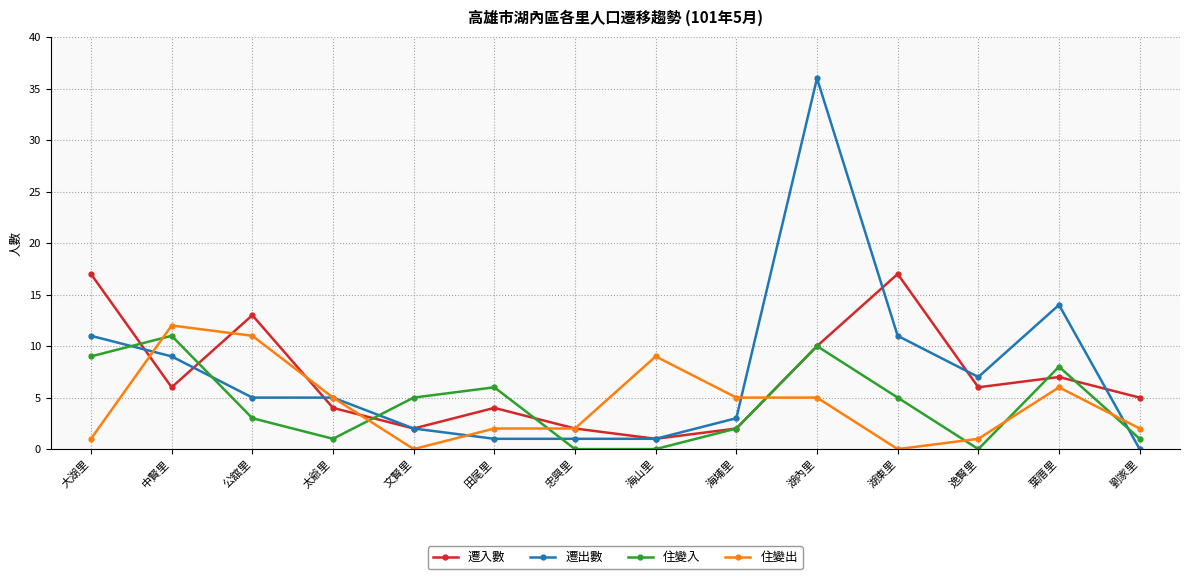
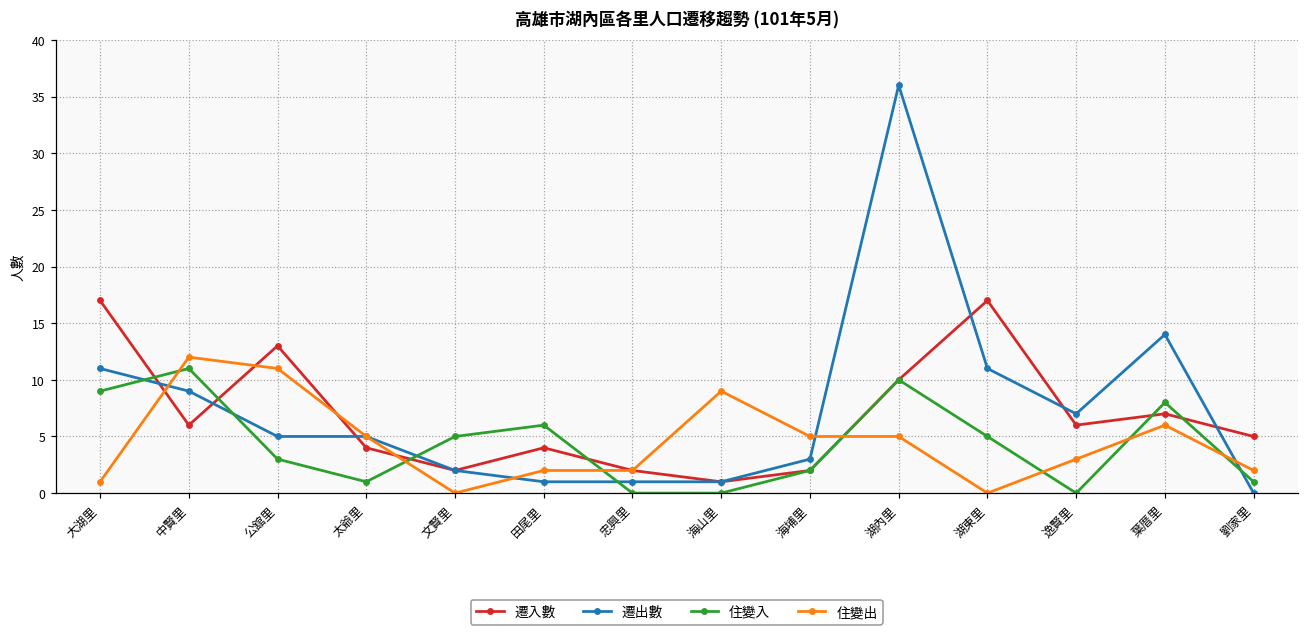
  {
    "遷入數": {
      "大湖里": 17,
      "中賢里": 6,
      "公舘里": 13,
      "太爺里": 4,
      "田尾里": 4,
      "湖東里": 17,
      "逸賢里": 6,
      "葉厝里": 7,
      "劉家里": 5
    },
    "遷出數": {
      "大湖里": 11,
      "中賢里": 9,
      "公舘里": 5,
      "田尾里": 1,
      "忠興里": 1,
      "海埔里": 3,
      "湖內里": 36,
      "湖東里": 11,
      "逸賢里": 7,
      "葉厝里": 14,
      "劉家里": 0
    },
    "住變入": {
      "大湖里": 9,
      "中賢里": 11,
      "公舘里": 3,
      "太爺里": 1,
      "文賢里": 5,
      "田尾里": 6,
      "忠興里": 0,
      "海山里": 0,
      "湖東里": 5,
      "逸賢里": 0,
      "葉厝里": 8,
      "劉家里": 1
    },
    "住變出": {
      "大湖里": 1,
      "中賢里": 12,
      "公舘里": 11,
      "文賢里": 0,
      "田尾里": 2,
      "海山里": 9,
      "海埔里": 5,
      "湖內里": 5,
      "湖東里": 0,
-     "逸賢里": 1,
+     "逸賢里": 3,
      "葉厝里": 6,
      "劉家里": 2
    }
  }
